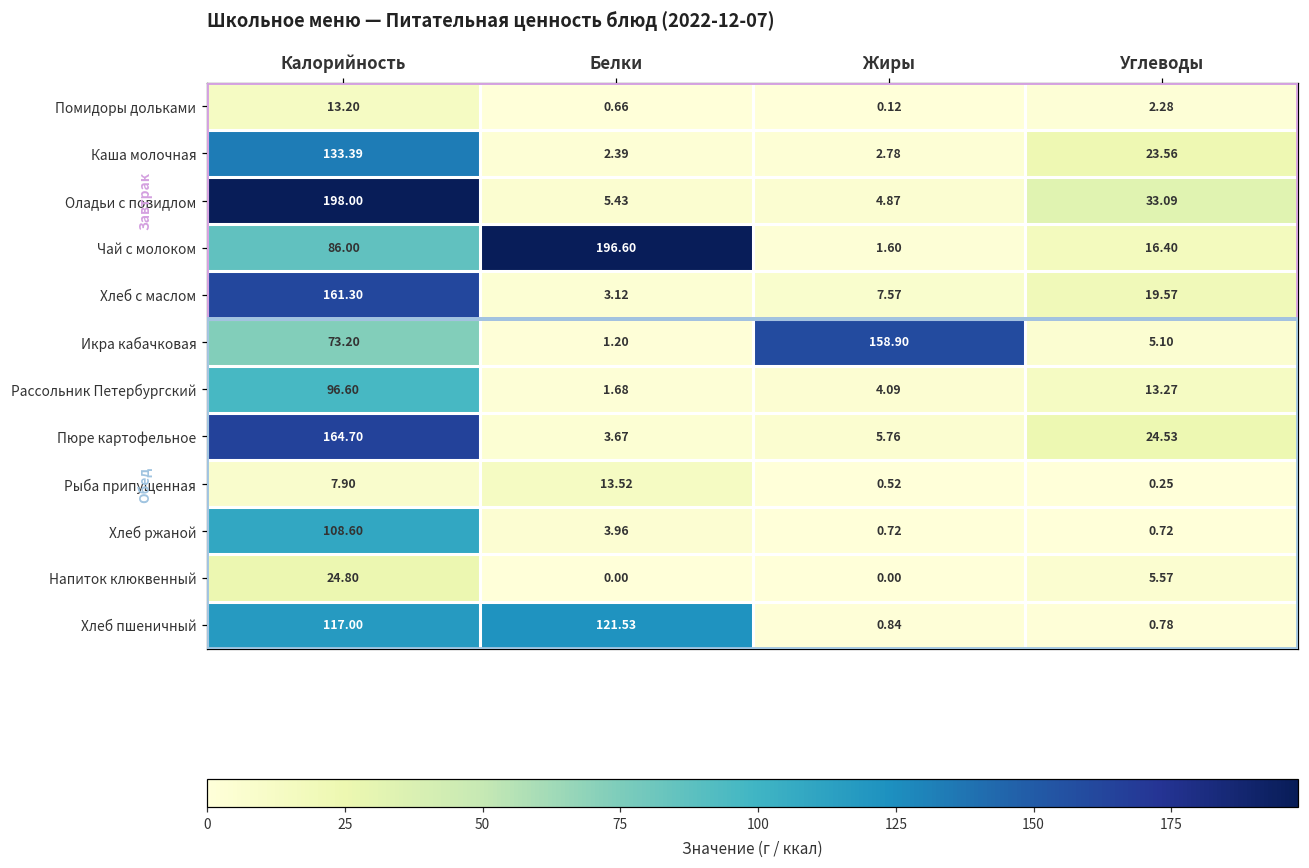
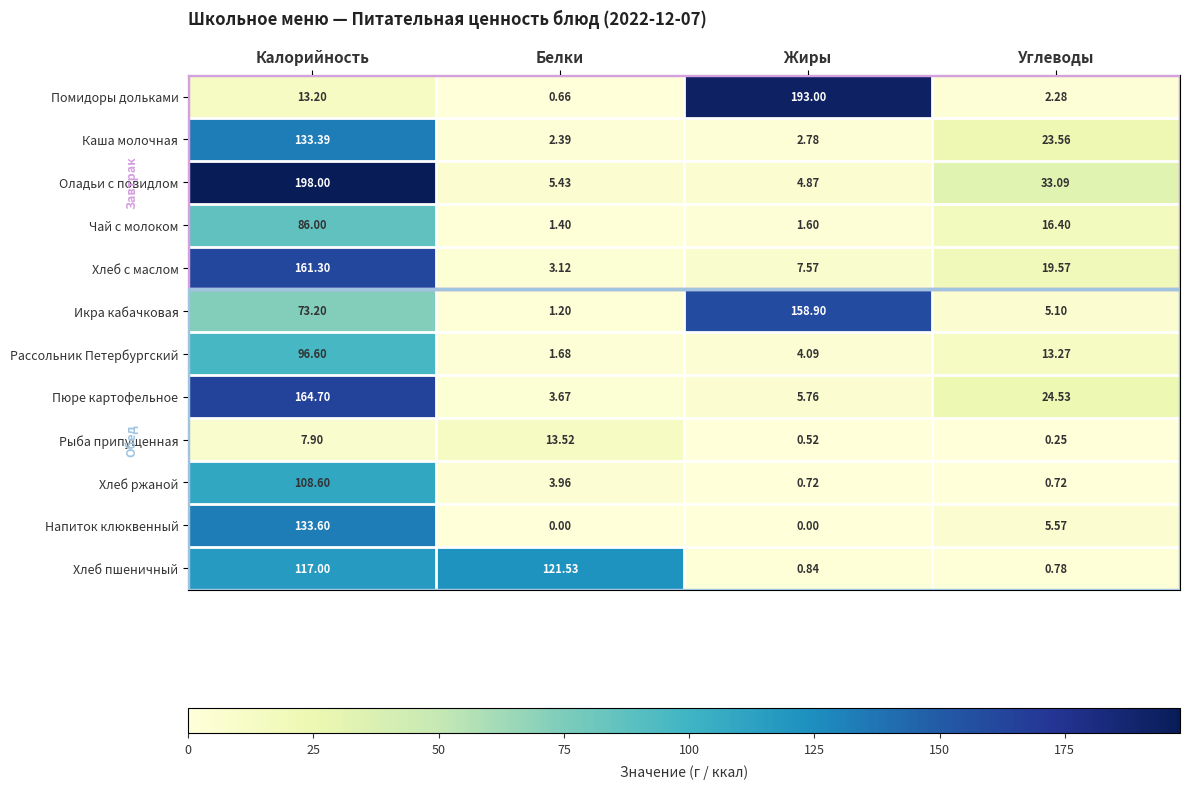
  {
    "Помидоры дольками": {
      "Калорийность": 13.20,
      "Белки": 0.66,
-     "Жиры": 0.12,
+     "Жиры": 193.00,
      "Углеводы": 2.28
    },
    "Каша молочная": {
      "Калорийность": 133.39,
      "Белки": 2.39,
      "Жиры": 2.78,
      "Углеводы": 23.56
    },
    "Оладьи с повидлом": {
      "Калорийность": 198.00,
      "Белки": 5.43,
      "Жиры": 4.87,
      "Углеводы": 33.09
    },
    "Чай с молоком": {
      "Калорийность": 86.00,
-     "Белки": 196.60,
+     "Белки": 1.40,
      "Жиры": 1.60,
      "Углеводы": 16.40
    },
    "Хлеб с маслом": {
      "Калорийность": 161.30,
      "Белки": 3.12,
      "Жиры": 7.57,
      "Углеводы": 19.57
    },
    "Икра кабачковая": {
      "Калорийность": 73.20,
      "Белки": 1.20,
      "Жиры": 158.90,
      "Углеводы": 5.10
    },
    "Рассольник Петербургский": {
      "Калорийность": 96.60,
      "Белки": 1.68,
      "Жиры": 4.09,
      "Углеводы": 13.27
    },
    "Пюре картофельное": {
      "Калорийность": 164.70,
      "Белки": 3.67,
      "Жиры": 5.76,
      "Углеводы": 24.53
    },
    "Рыба припущенная": {
      "Калорийность": 7.90,
      "Белки": 13.52,
      "Жиры": 0.52,
      "Углеводы": 0.25
    },
    "Хлеб ржаной": {
      "Калорийность": 108.60,
      "Белки": 3.96,
      "Жиры": 0.72,
      "Углеводы": 0.72
    },
    "Напиток клюквенный": {
-     "Калорийность": 24.80,
+     "Калорийность": 133.60,
      "Белки": 0.00,
      "Жиры": 0.00,
      "Углеводы": 5.57
    },
    "Хлеб пшеничный": {
      "Калорийность": 117.00,
      "Белки": 121.53,
      "Жиры": 0.84,
      "Углеводы": 0.78
    }
  }
